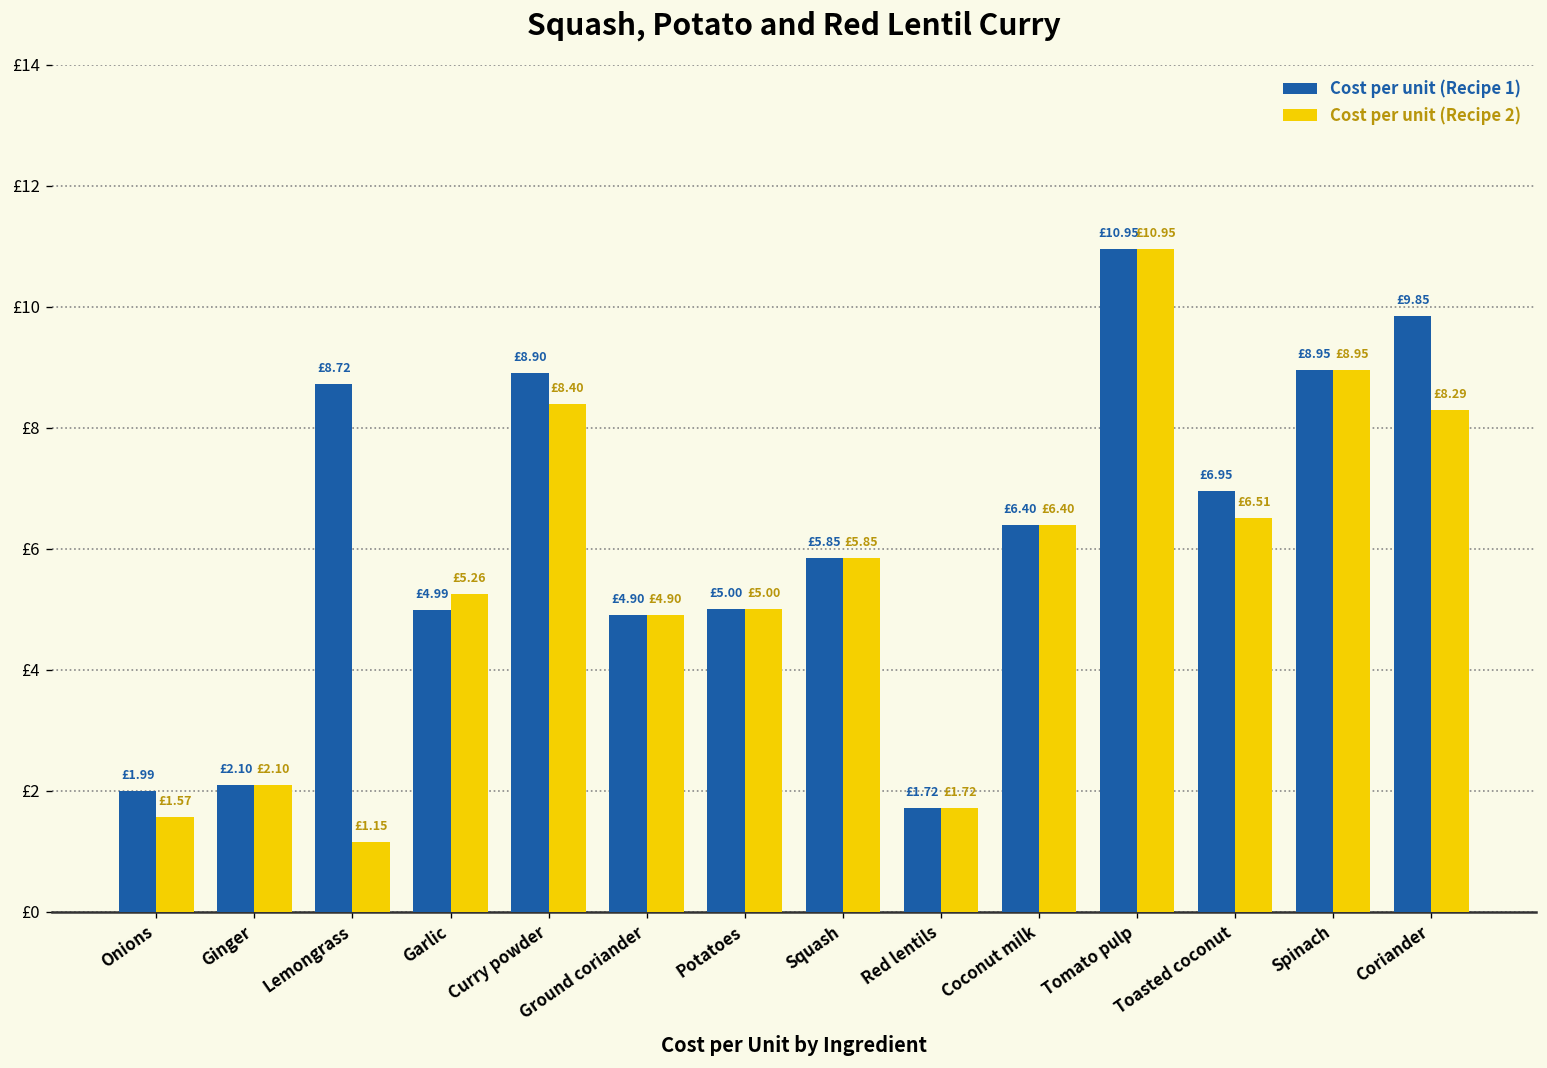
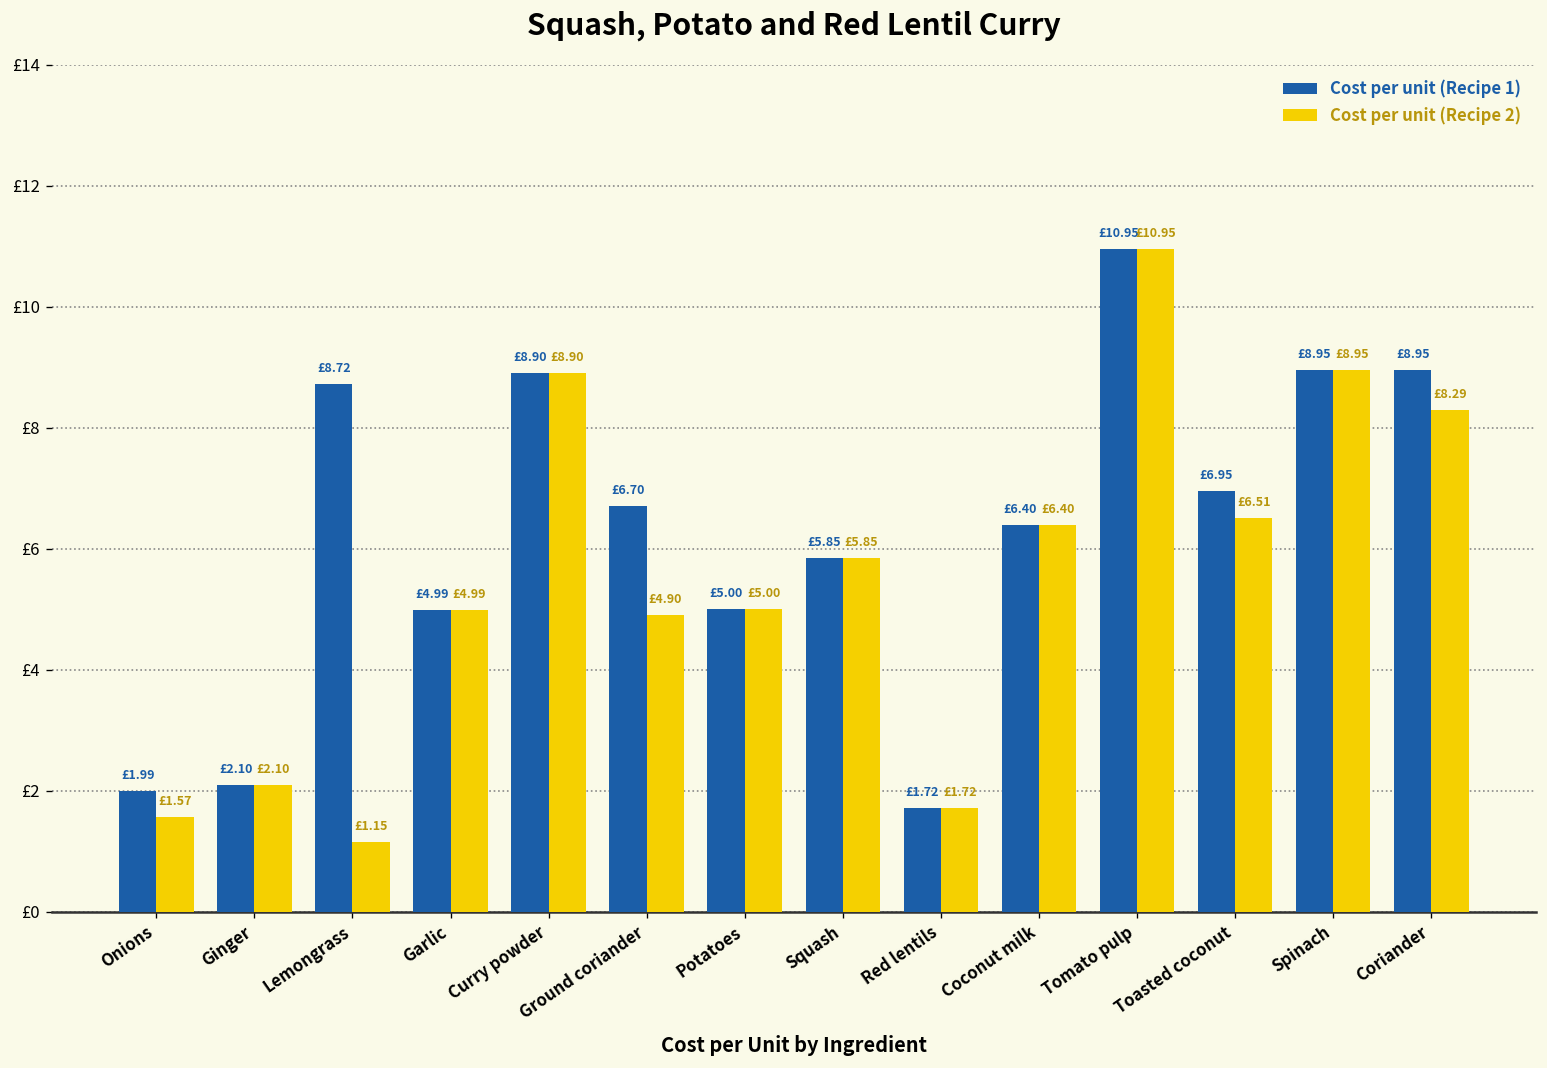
  {
    "Cost per unit (Recipe 1)": {
      "Onions": "£1.99",
      "Ginger": "£2.10",
      "Lemongrass": "£8.72",
      "Garlic": "£4.99",
      "Curry powder": "£8.90",
-     "Ground coriander": "£4.90",
+     "Ground coriander": "£6.70",
      "Potatoes": "£5.00",
      "Squash": "£5.85",
      "Red lentils": "£1.72",
      "Coconut milk": "£6.40",
      "Tomato pulp": "£10.95",
      "Toasted coconut": "£6.95",
      "Spinach": "£8.95",
-     "Coriander": "£9.85"
+     "Coriander": "£8.95"
    },
    "Cost per unit (Recipe 2)": {
      "Onions": "£1.57",
      "Ginger": "£2.10",
      "Lemongrass": "£1.15",
-     "Garlic": "£5.26",
-     "Curry powder": "£8.40",
+     "Garlic": "£4.99",
+     "Curry powder": "£8.90",
      "Ground coriander": "£4.90",
      "Potatoes": "£5.00",
      "Squash": "£5.85",
      "Red lentils": "£1.72",
      "Coconut milk": "£6.40",
      "Tomato pulp": "£10.95",
      "Toasted coconut": "£6.51",
      "Spinach": "£8.95",
      "Coriander": "£8.29"
    }
  }
